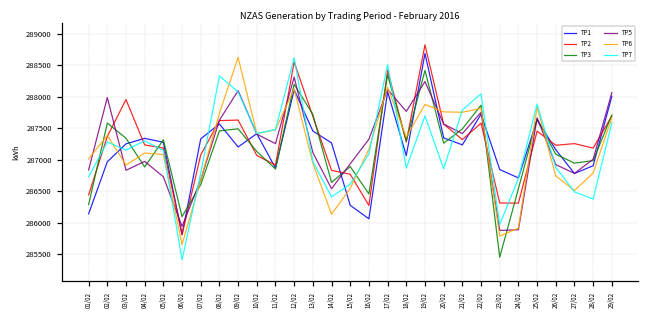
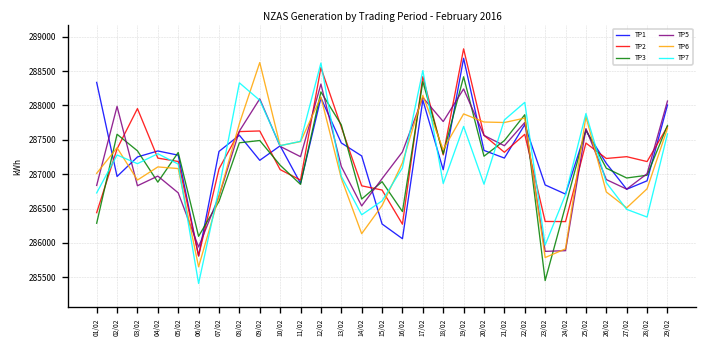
  {
    "TP1": {
-     "01/02": 286100,
+     "01/02": 288300,
      "02/02": 287000,
      "03/02": 287300,
      "07/02": 287300,
      "08/02": 287600,
      "09/02": 287200,
      "13/02": 287500,
      "14/02": 287300,
      "15/02": 286300,
      "16/02": 286100,
      "18/02": 287100,
      "19/02": 288700,
      "20/02": 287300,
      "21/02": 287200,
      "23/02": 286800,
      "26/02": 287200,
      "28/02": 286900,
      "29/02": 288000
    },
    "TP2": {
      "01/02": 286400,
      "03/02": 288000,
      "04/02": 287200,
      "07/02": 287100,
      "09/02": 287600,
      "10/02": 287100,
      "11/02": 286900,
      "12/02": 288600,
      "14/02": 286800,
      "15/02": 286800,
      "16/02": 286300,
      "17/02": 288400,
      "19/02": 288800,
      "21/02": 287300,
      "22/02": 287600,
      "23/02": 286300,
      "24/02": 286300,
      "25/02": 287500,
      "26/02": 287200,
      "27/02": 287300,
      "28/02": 287200
    },
    "TP3": {
      "01/02": 286300,
      "02/02": 287600,
      "03/02": 287300,
      "04/02": 286900,
      "06/02": 286100,
      "07/02": 286600,
      "08/02": 287500,
      "09/02": 287500,
      "10/02": 287100,
      "12/02": 288200,
      "14/02": 286600,
      "16/02": 286500,
      "17/02": 288300,
      "19/02": 288400,
      "20/02": 287300,
      "21/02": 287500,
      "22/02": 287900,
      "23/02": 285500,
      "24/02": 286500,
      "26/02": 287100,
      "27/02": 286900
    },
    "TP5": {
      "01/02": 286800,
      "02/02": 288000,
      "03/02": 286800,
      "04/02": 287000,
      "05/02": 286700,
      "06/02": 285900,
      "11/02": 287300,
      "12/02": 288300,
      "13/02": 287100,
      "14/02": 286500,
      "16/02": 287300,
      "18/02": 287800,
      "19/02": 288200,
      "21/02": 287400,
      "23/02": 285900,
      "26/02": 286900,
      "29/02": 288100
    },
    "TP6": {
      "01/02": 287000,
      "03/02": 286900,
      "04/02": 287100,
      "05/02": 287100,
      "06/02": 285700,
      "08/02": 287700,
      "09/02": 288600,
      "14/02": 286100,
      "15/02": 286500,
      "16/02": 287200,
      "18/02": 287400,
      "19/02": 287900,
      "20/02": 287800,
      "22/02": 287800,
      "23/02": 285800,
      "25/02": 287800,
      "26/02": 286700,
      "28/02": 286800
    },
    "TP7": {
      "01/02": 286700,
      "02/02": 287300,
      "03/02": 287200,
      "06/02": 285400,
      "07/02": 286800,
      "08/02": 288300,
      "12/02": 288600,
      "14/02": 286400,
      "15/02": 286600,
      "16/02": 287100,
      "17/02": 288500,
      "18/02": 286900,
      "19/02": 287700,
      "20/02": 286900,
      "22/02": 288000,
      "23/02": 286000,
      "25/02": 287900,
      "26/02": 286900,
      "28/02": 286400,
      "29/02": 287600
    }
  }
